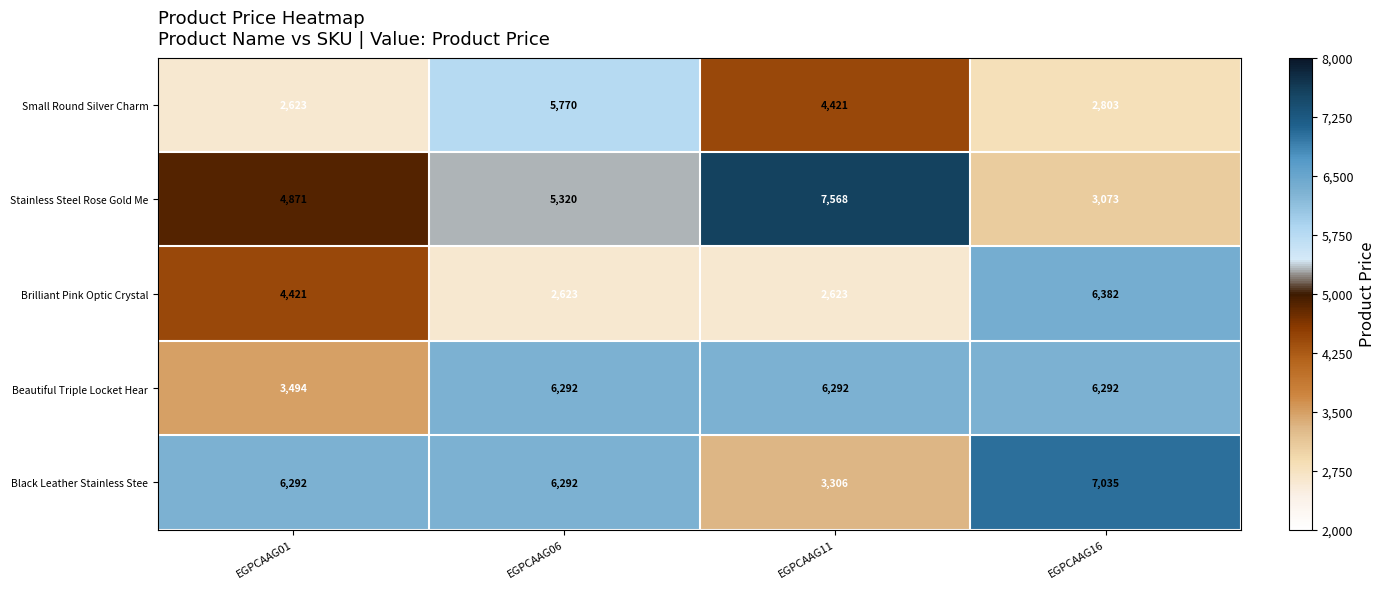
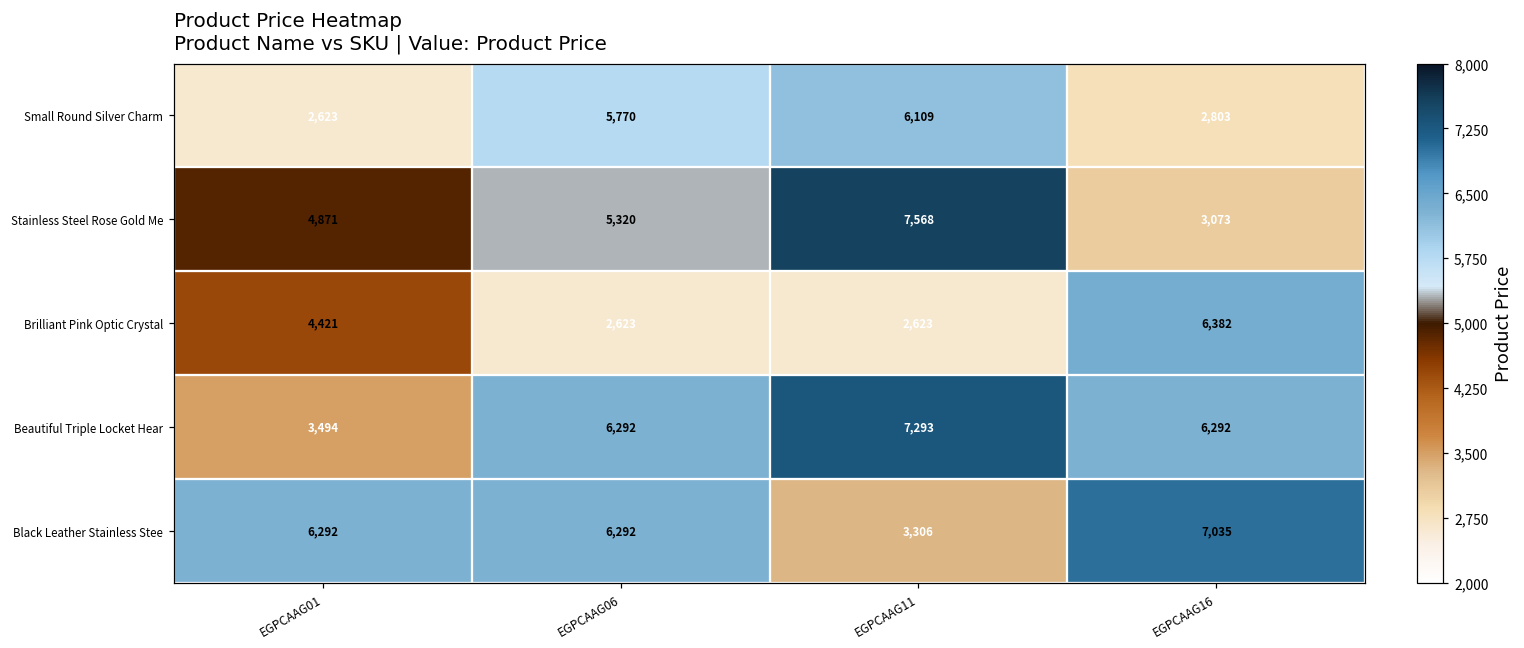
  {
    "Small Round Silver Charm": {
      "EGPCAAG06": "5,770",
-     "EGPCAAG11": "4,421",
+     "EGPCAAG11": "6,109",
      "EGPCAAG16": "2,803"
    },
    "Stainless Steel Rose Gold Me": {
      "EGPCAAG01": "4,871",
      "EGPCAAG06": "5,320",
      "EGPCAAG11": "7,568",
      "EGPCAAG16": "3,073"
    },
    "Brilliant Pink Optic Crystal": {
      "EGPCAAG01": "4,421",
      "EGPCAAG16": "6,382"
    },
    "Beautiful Triple Locket Hear": {
      "EGPCAAG01": "3,494",
      "EGPCAAG06": "6,292",
-     "EGPCAAG11": "6,292",
+     "EGPCAAG11": "7,293",
      "EGPCAAG16": "6,292"
    },
    "Black Leather Stainless Stee": {
      "EGPCAAG01": "6,292",
      "EGPCAAG06": "6,292",
      "EGPCAAG11": "3,306",
      "EGPCAAG16": "7,035"
    }
  }
